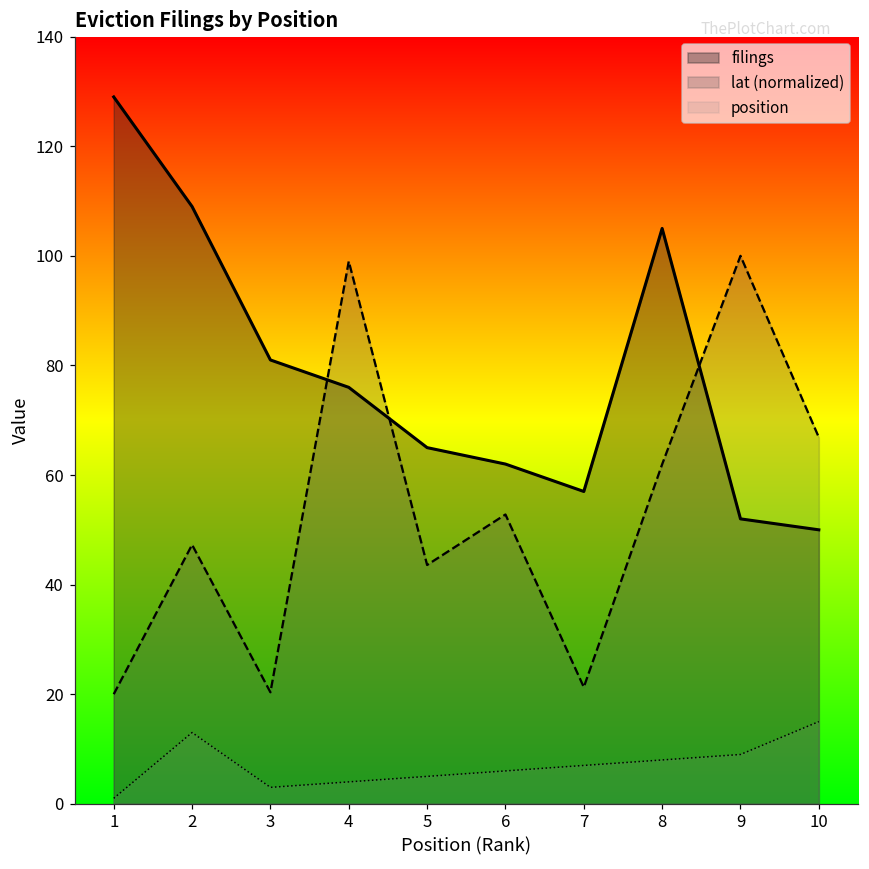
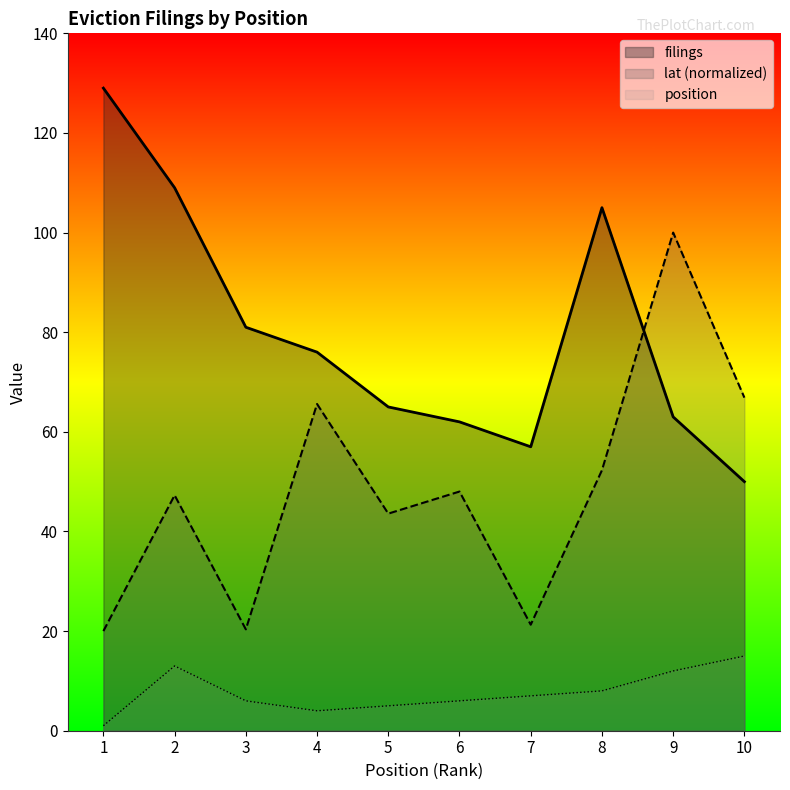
  {
    "filings": {
      "1": 129,
      "2": 109,
      "3": 81,
      "4": 76,
      "5": 65,
      "6": 62,
      "7": 57,
      "8": 105,
-     "9": 52,
+     "9": 63,
      "10": 50
    },
    "lat (normalized)": {
      "1": 20,
      "2": 47,
      "3": 20,
-     "4": 99,
+     "4": 66,
      "5": 44,
-     "6": 53,
+     "6": 48,
      "7": 21,
-     "8": 62,
+     "8": 52,
      "9": 100,
      "10": 67
    },
    "position": {
      "1": 1,
      "2": 13,
-     "3": 3,
+     "3": 6,
      "4": 4,
      "5": 5,
      "6": 6,
      "7": 7,
      "8": 8,
-     "9": 9,
+     "9": 12,
      "10": 15
    }
  }
